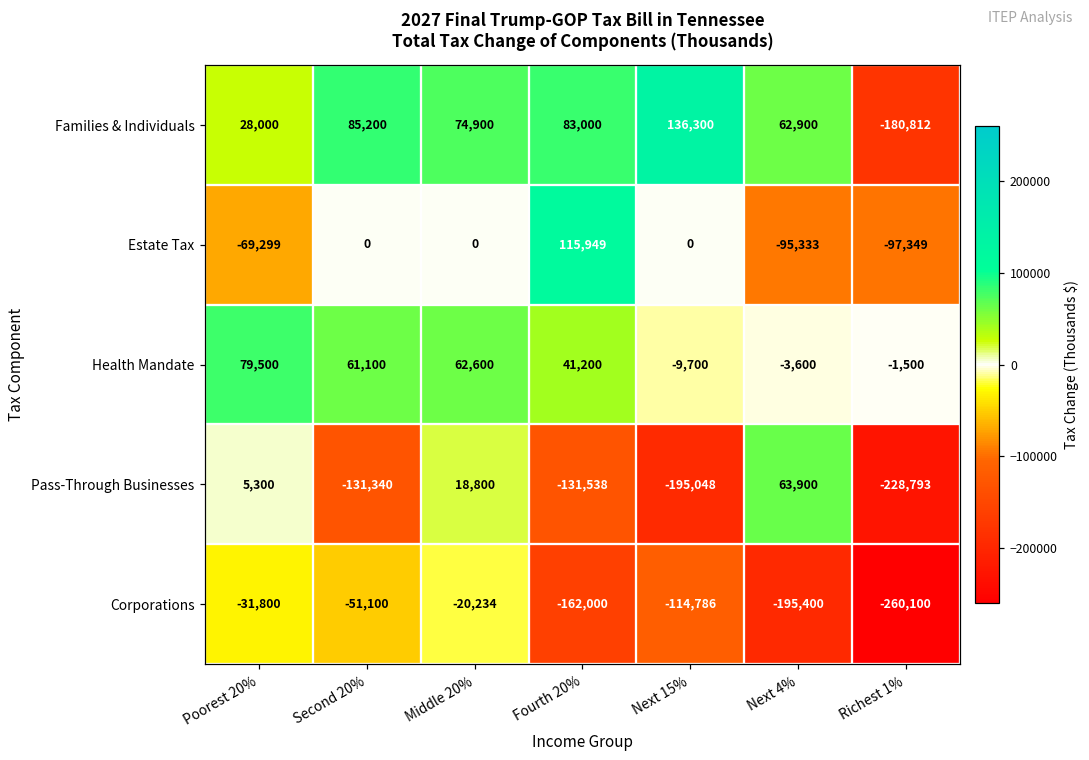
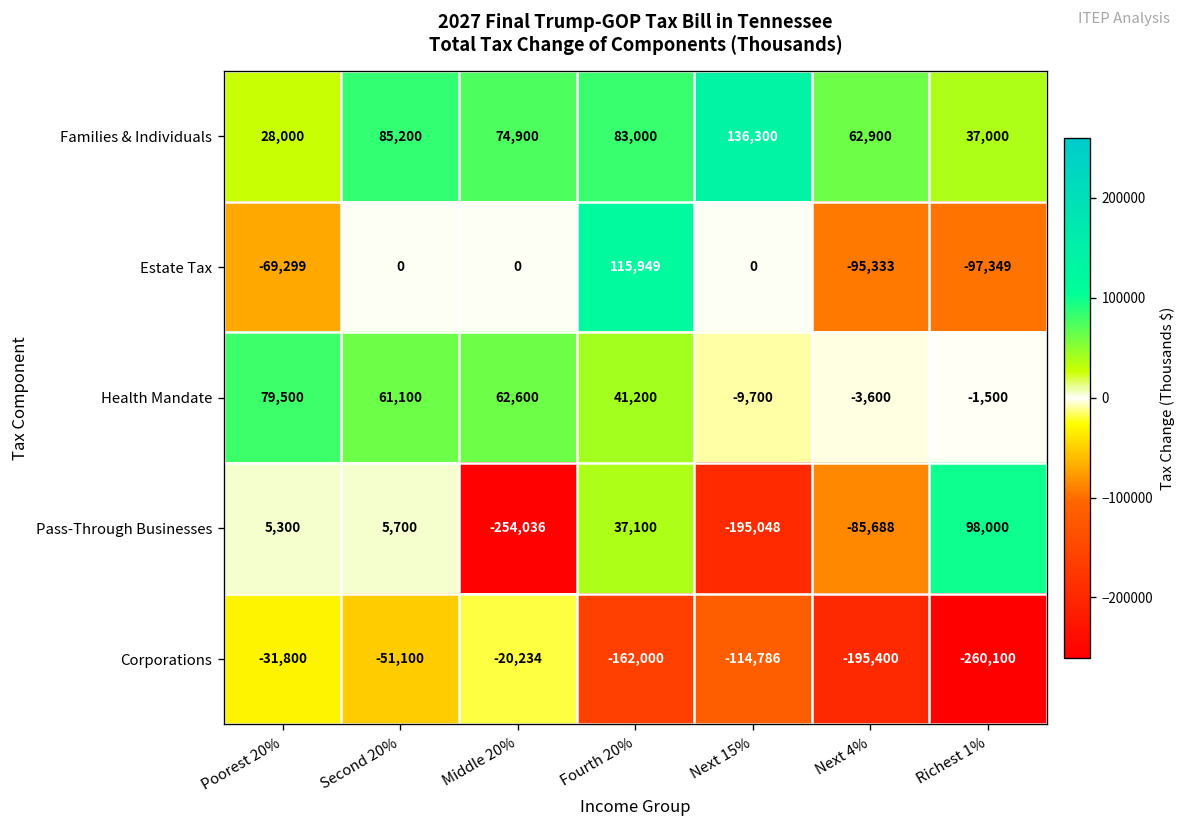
  {
    "Families & Individuals": {
      "Poorest 20%": "28,000",
      "Second 20%": "85,200",
      "Middle 20%": "74,900",
      "Fourth 20%": "83,000",
      "Next 15%": "136,300",
      "Next 4%": "62,900",
-     "Richest 1%": "-180,812"
+     "Richest 1%": "37,000"
    },
    "Estate Tax": {
      "Poorest 20%": "-69,299",
      "Second 20%": "0",
      "Middle 20%": "0",
      "Fourth 20%": "115,949",
      "Next 15%": "0",
      "Next 4%": "-95,333",
      "Richest 1%": "-97,349"
    },
    "Health Mandate": {
      "Poorest 20%": "79,500",
      "Second 20%": "61,100",
      "Middle 20%": "62,600",
      "Fourth 20%": "41,200",
      "Next 15%": "-9,700",
      "Next 4%": "-3,600",
      "Richest 1%": "-1,500"
    },
    "Pass-Through Businesses": {
      "Poorest 20%": "5,300",
-     "Second 20%": "-131,340",
-     "Middle 20%": "18,800",
-     "Fourth 20%": "-131,538",
+     "Second 20%": "5,700",
+     "Middle 20%": "-254,036",
+     "Fourth 20%": "37,100",
      "Next 15%": "-195,048",
-     "Next 4%": "63,900",
-     "Richest 1%": "-228,793"
+     "Next 4%": "-85,688",
+     "Richest 1%": "98,000"
    },
    "Corporations": {
      "Poorest 20%": "-31,800",
      "Second 20%": "-51,100",
      "Middle 20%": "-20,234",
      "Fourth 20%": "-162,000",
      "Next 15%": "-114,786",
      "Next 4%": "-195,400",
      "Richest 1%": "-260,100"
    }
  }
